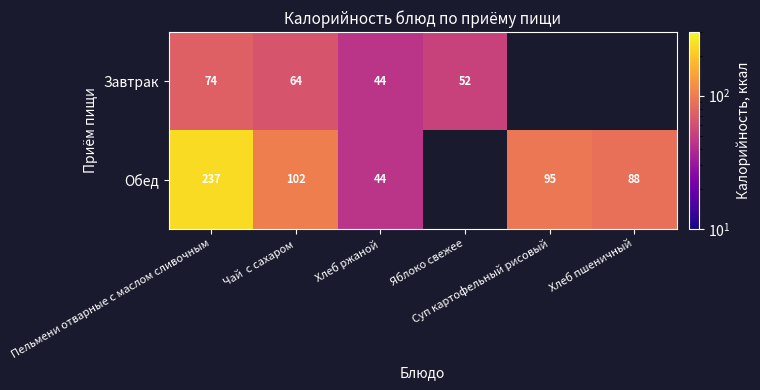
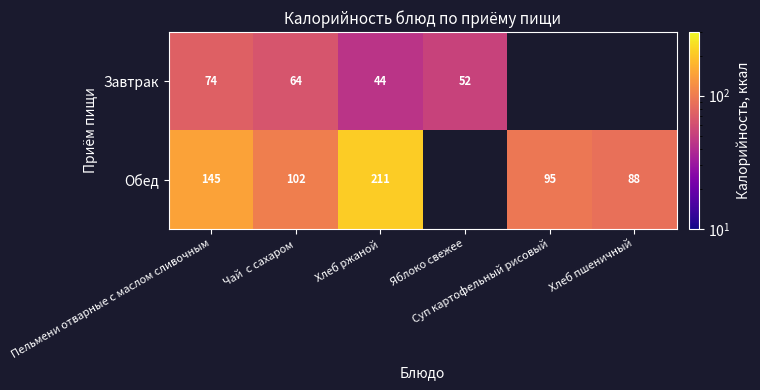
  {
    "Завтрак": {
      "Пельмени отварные с маслом сливочным": 74,
      "Чай с сахаром": 64,
      "Хлеб ржаной": 44,
      "Яблоко свежее": 52
    },
    "Обед": {
-     "Пельмени отварные с маслом сливочным": 237,
+     "Пельмени отварные с маслом сливочным": 145,
      "Чай с сахаром": 102,
-     "Хлеб ржаной": 44,
+     "Хлеб ржаной": 211,
      "Суп картофельный рисовый": 95,
      "Хлеб пшеничный": 88
    }
  }
